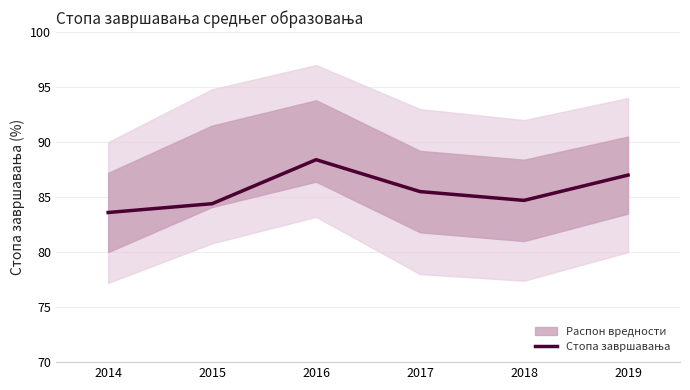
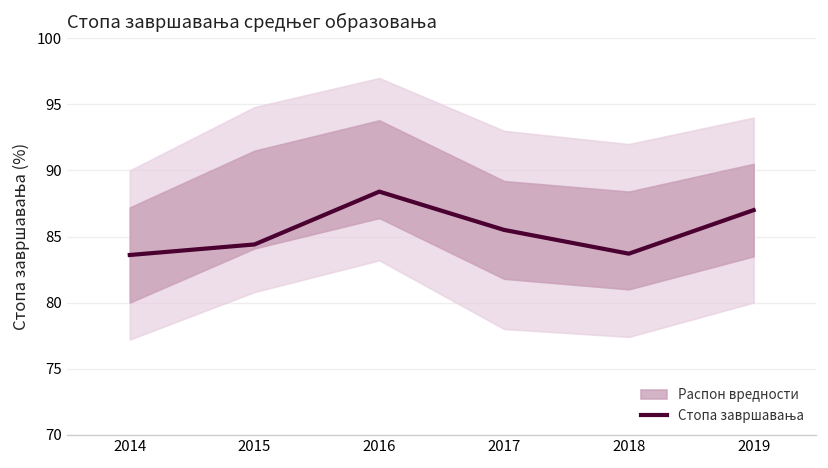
  {
    "Стопа завршавања": {
      "2014": 83.6,
      "2015": 84.4,
      "2016": 88.4,
      "2017": 85.5,
-     "2018": 84.7,
+     "2018": 83.7,
      "2019": 87.0
    }
  }
